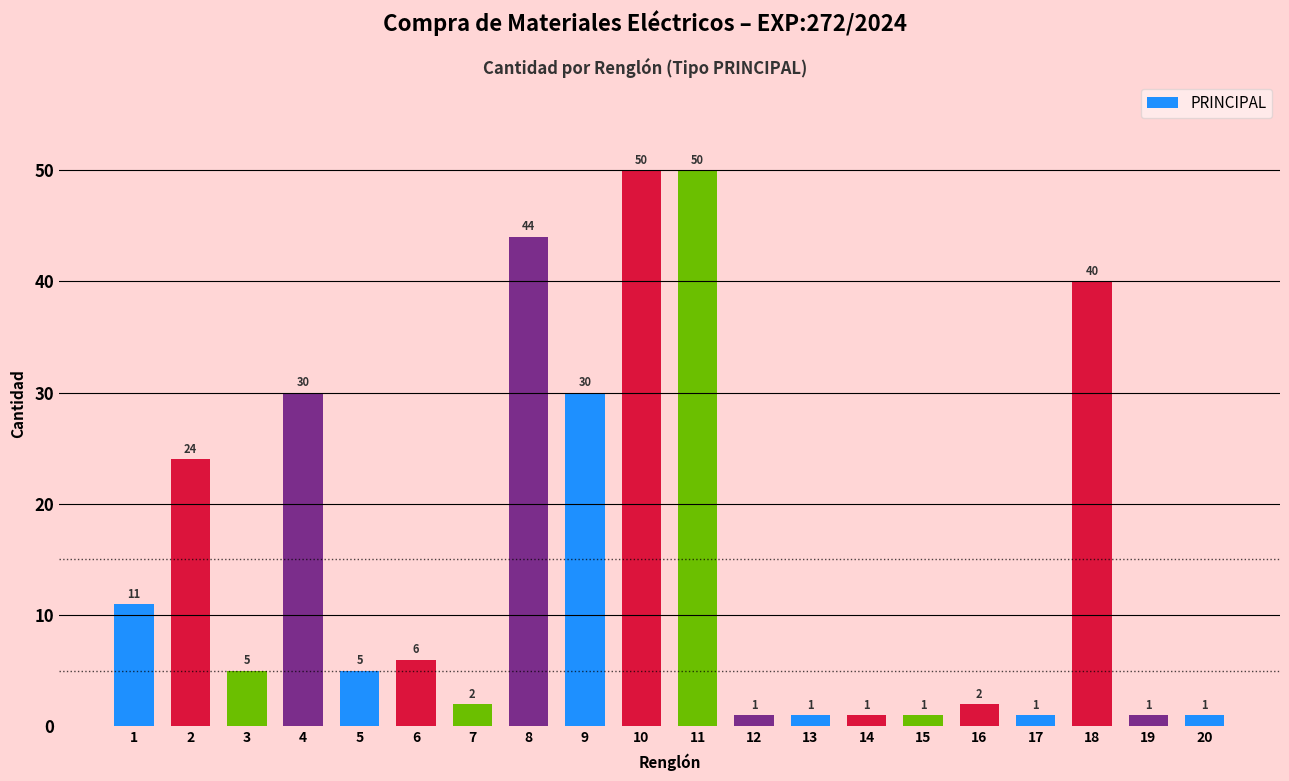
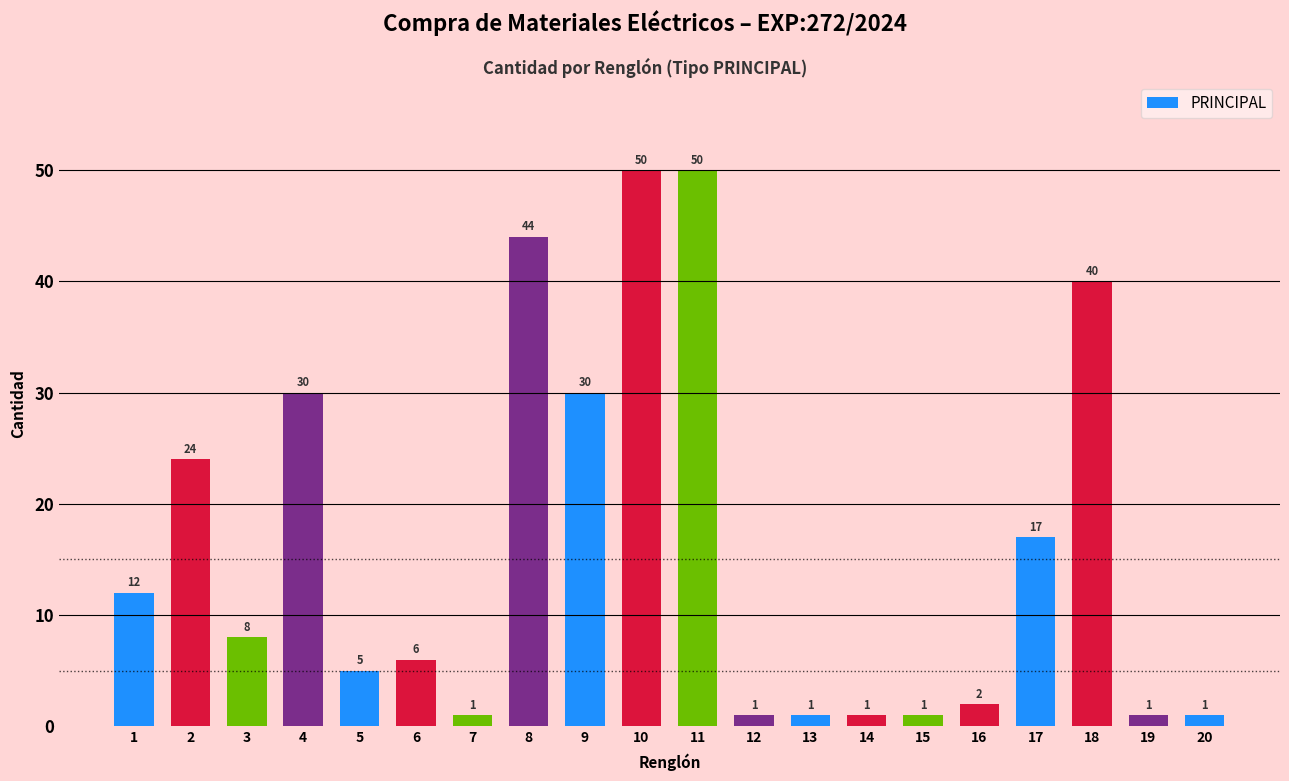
  {
-   "1": 11,
+   "1": 12,
    "2": 24,
-   "3": 5,
+   "3": 8,
    "4": 30,
    "5": 5,
    "6": 6,
-   "7": 2,
+   "7": 1,
    "8": 44,
    "9": 30,
    "10": 50,
    "11": 50,
    "12": 1,
    "13": 1,
    "14": 1,
    "15": 1,
    "16": 2,
-   "17": 1,
+   "17": 17,
    "18": 40,
    "19": 1,
    "20": 1
  }
